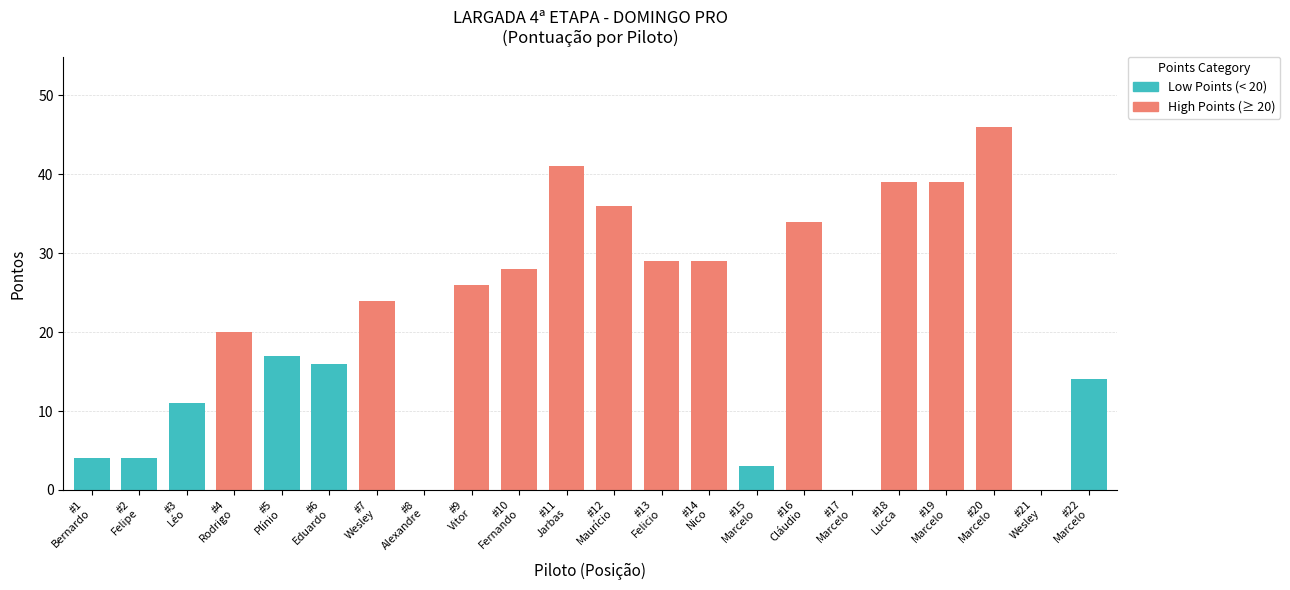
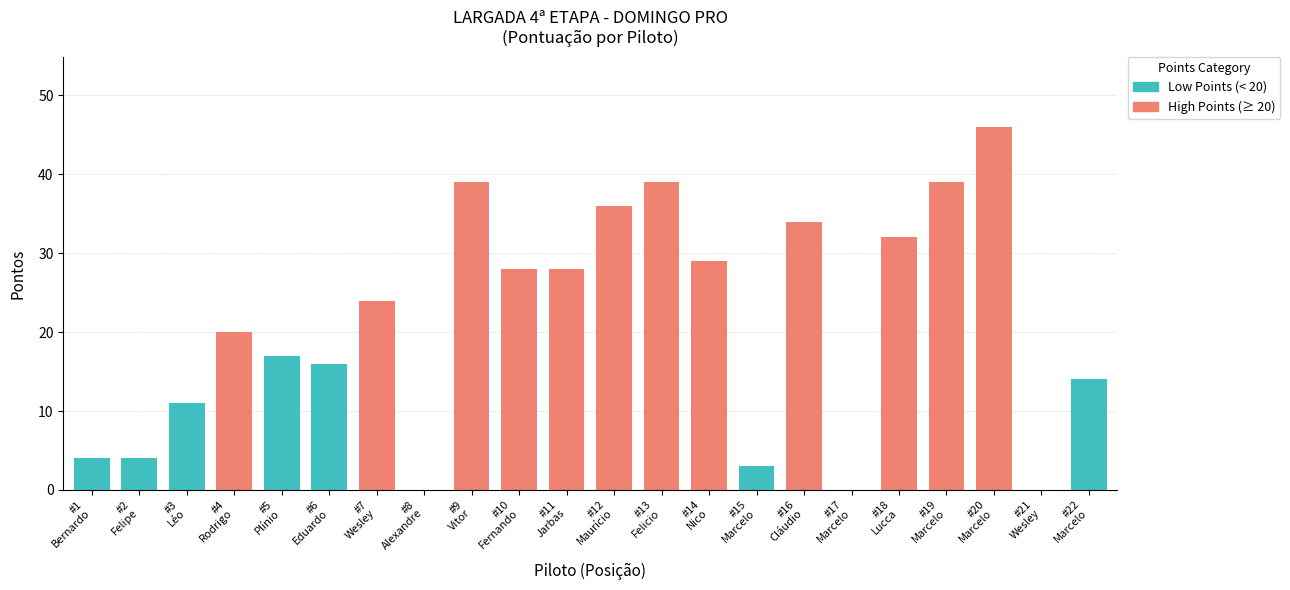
  {
    "Low Points (< 20)": {
      "#1 Bernardo": 4,
      "#2 Felipe": 4,
      "#3 Léo": 11,
      "#5 Plínio": 17,
      "#6 Eduardo": 16,
      "#8 Alexandre": 0,
      "#15 Marcelo": 3,
      "#17 Marcelo": 0,
      "#21 Wesley": 0,
      "#22 Marcelo": 14
    },
    "High Points (≥ 20)": {
      "#4 Rodrigo": 20,
      "#7 Wesley": 24,
-     "#9 Vitor": 26,
+     "#9 Vitor": 39,
      "#10 Fernando": 28,
-     "#11 Jarbas": 41,
+     "#11 Jarbas": 28,
      "#12 Maurício": 36,
-     "#13 Felicio": 29,
+     "#13 Felicio": 39,
      "#14 Nico": 29,
      "#16 Cláudio": 34,
-     "#18 Lucca": 39,
+     "#18 Lucca": 32,
      "#19 Marcelo": 39,
      "#20 Marcelo": 46
    }
  }
